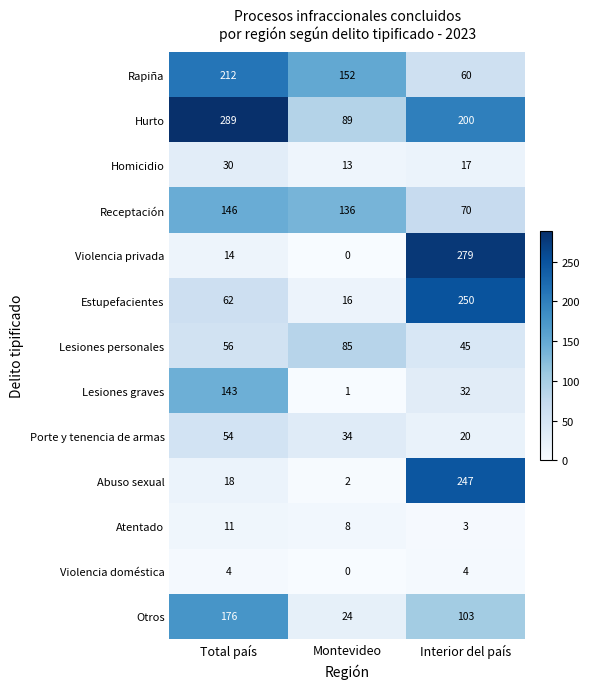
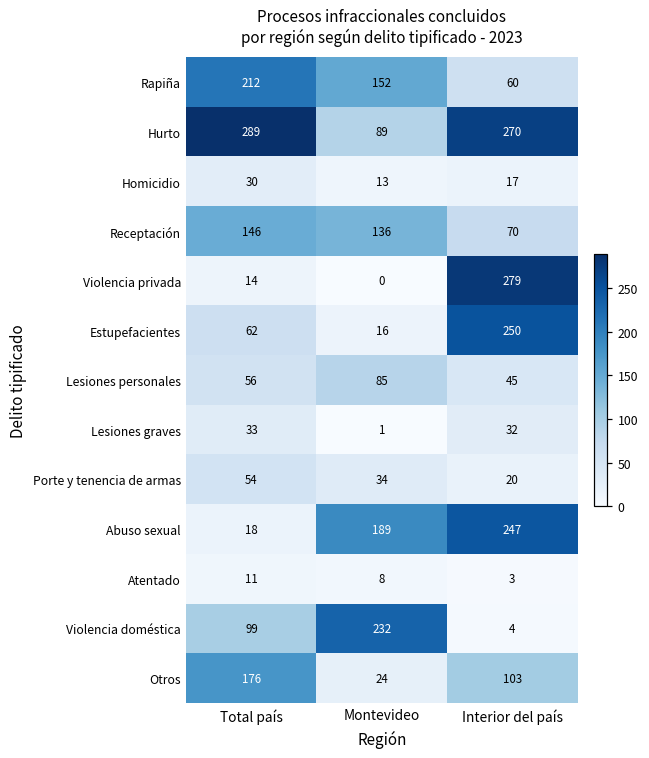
  {
    "Rapiña": {
      "Total país": 212,
      "Montevideo": 152,
      "Interior del país": 60
    },
    "Hurto": {
      "Total país": 289,
      "Montevideo": 89,
-     "Interior del país": 200
+     "Interior del país": 270
    },
    "Homicidio": {
      "Total país": 30,
      "Montevideo": 13,
      "Interior del país": 17
    },
    "Receptación": {
      "Total país": 146,
      "Montevideo": 136,
      "Interior del país": 70
    },
    "Violencia privada": {
      "Total país": 14,
      "Montevideo": 0,
      "Interior del país": 279
    },
    "Estupefacientes": {
      "Total país": 62,
      "Montevideo": 16,
      "Interior del país": 250
    },
    "Lesiones personales": {
      "Total país": 56,
      "Montevideo": 85,
      "Interior del país": 45
    },
    "Lesiones graves": {
-     "Total país": 143,
+     "Total país": 33,
      "Montevideo": 1,
      "Interior del país": 32
    },
    "Porte y tenencia de armas": {
      "Total país": 54,
      "Montevideo": 34,
      "Interior del país": 20
    },
    "Abuso sexual": {
      "Total país": 18,
-     "Montevideo": 2,
+     "Montevideo": 189,
      "Interior del país": 247
    },
    "Atentado": {
      "Total país": 11,
      "Montevideo": 8,
      "Interior del país": 3
    },
    "Violencia doméstica": {
-     "Total país": 4,
-     "Montevideo": 0,
+     "Total país": 99,
+     "Montevideo": 232,
      "Interior del país": 4
    },
    "Otros": {
      "Total país": 176,
      "Montevideo": 24,
      "Interior del país": 103
    }
  }
